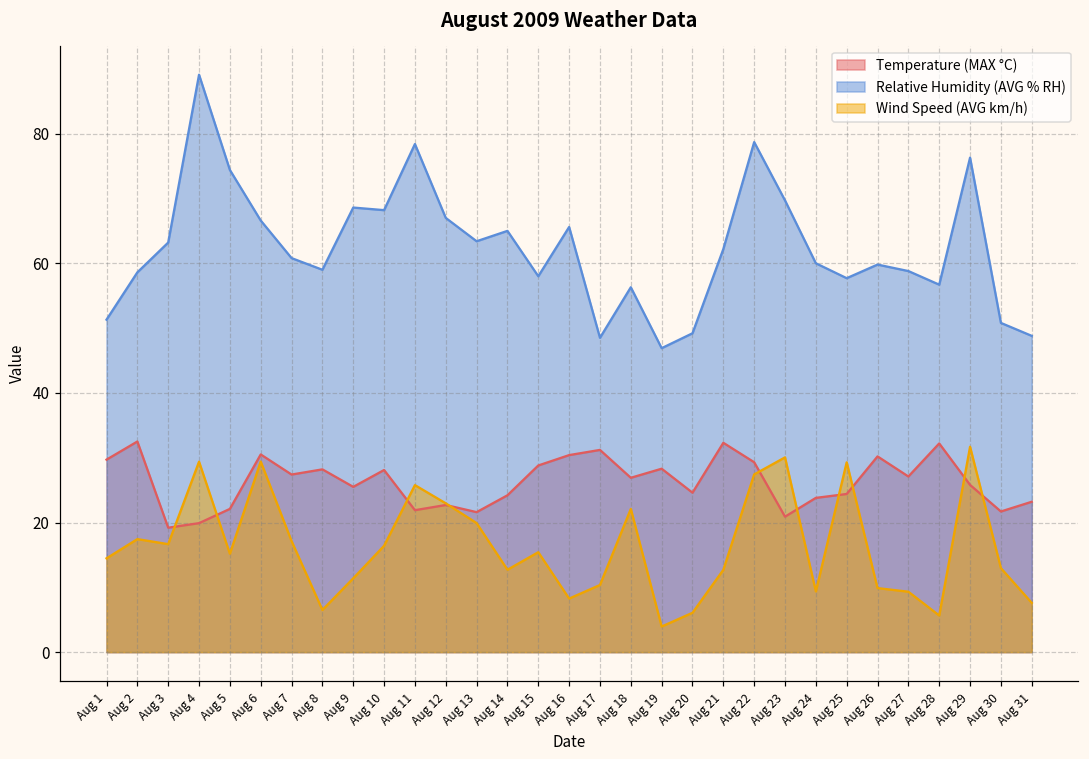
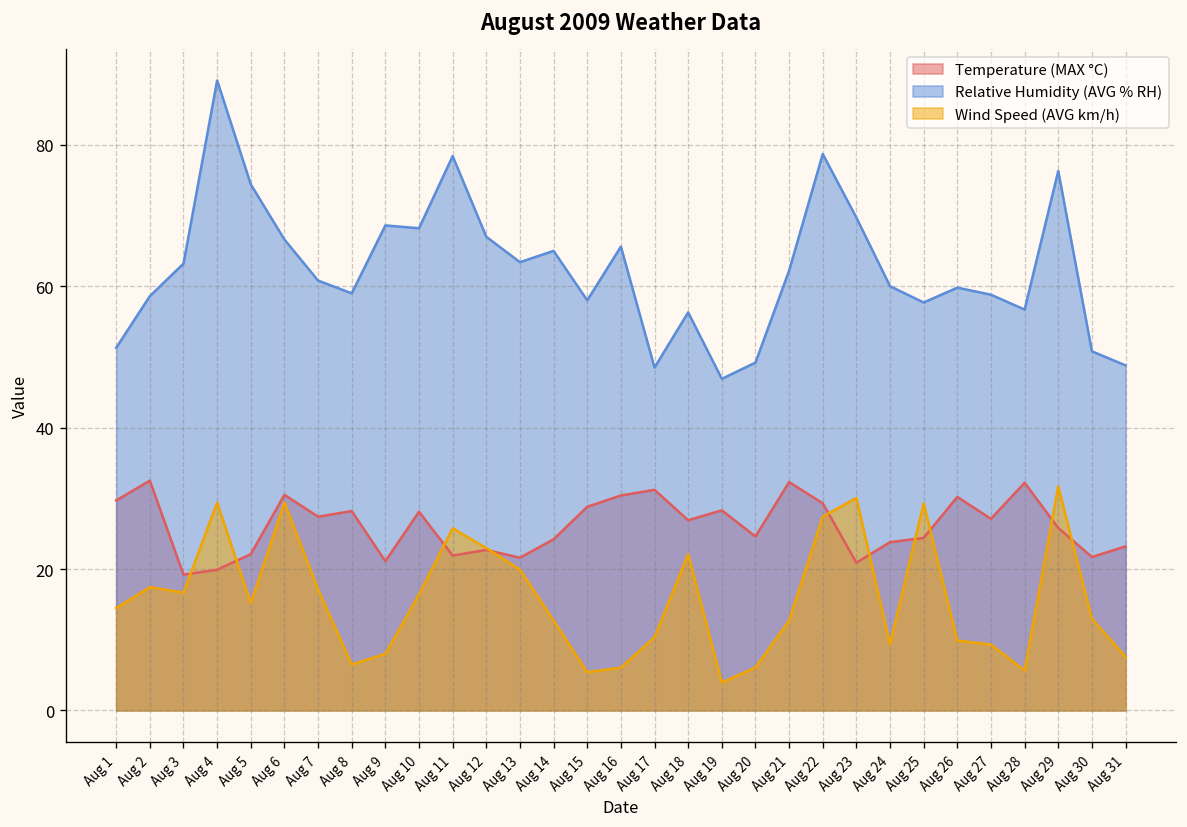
  {
    "Temperature (MAX °C)": {
      "Aug 1": 30,
      "Aug 2": 33,
      "Aug 3": 19,
      "Aug 4": 20,
      "Aug 5": 22,
      "Aug 6": 31,
      "Aug 7": 27,
      "Aug 8": 28,
-     "Aug 9": 26,
+     "Aug 9": 21,
      "Aug 10": 28,
      "Aug 11": 22,
      "Aug 13": 22,
      "Aug 14": 24,
      "Aug 15": 29,
      "Aug 16": 30,
      "Aug 17": 31,
      "Aug 18": 27,
      "Aug 19": 28,
      "Aug 20": 25,
      "Aug 21": 32,
      "Aug 22": 29,
      "Aug 23": 21,
      "Aug 24": 24,
      "Aug 25": 24,
      "Aug 26": 30,
      "Aug 27": 27,
      "Aug 28": 32,
      "Aug 29": 26,
      "Aug 30": 22,
      "Aug 31": 23
    },
    "Relative Humidity (AVG % RH)": {
      "Aug 1": 51,
      "Aug 2": 59,
      "Aug 3": 63,
      "Aug 4": 89,
      "Aug 5": 74,
      "Aug 6": 67,
      "Aug 7": 61,
      "Aug 8": 59,
      "Aug 9": 69,
      "Aug 10": 68,
      "Aug 11": 78,
      "Aug 12": 67,
      "Aug 13": 63,
      "Aug 14": 65,
      "Aug 15": 58,
      "Aug 16": 66,
      "Aug 17": 49,
      "Aug 18": 56,
      "Aug 19": 47,
      "Aug 20": 49,
      "Aug 21": 62,
      "Aug 22": 79,
      "Aug 23": 70,
      "Aug 24": 60,
      "Aug 25": 58,
      "Aug 26": 60,
      "Aug 27": 59,
      "Aug 28": 57,
      "Aug 29": 76,
      "Aug 30": 51,
      "Aug 31": 49
    },
    "Wind Speed (AVG km/h)": {
      "Aug 1": 14,
      "Aug 2": 17,
      "Aug 3": 17,
      "Aug 4": 29,
      "Aug 5": 15,
      "Aug 6": 29,
      "Aug 7": 17,
      "Aug 8": 7,
-     "Aug 9": 11,
+     "Aug 9": 8,
      "Aug 10": 16,
      "Aug 11": 26,
      "Aug 13": 20,
      "Aug 14": 13,
-     "Aug 15": 15,
-     "Aug 16": 8,
+     "Aug 15": 5,
+     "Aug 16": 6,
      "Aug 17": 10,
      "Aug 18": 22,
      "Aug 19": 4,
      "Aug 20": 6,
      "Aug 21": 13,
      "Aug 22": 27,
      "Aug 23": 30,
      "Aug 24": 9,
      "Aug 25": 29,
      "Aug 26": 10,
      "Aug 27": 9,
      "Aug 28": 6,
      "Aug 29": 32,
      "Aug 30": 13,
      "Aug 31": 8
    }
  }
